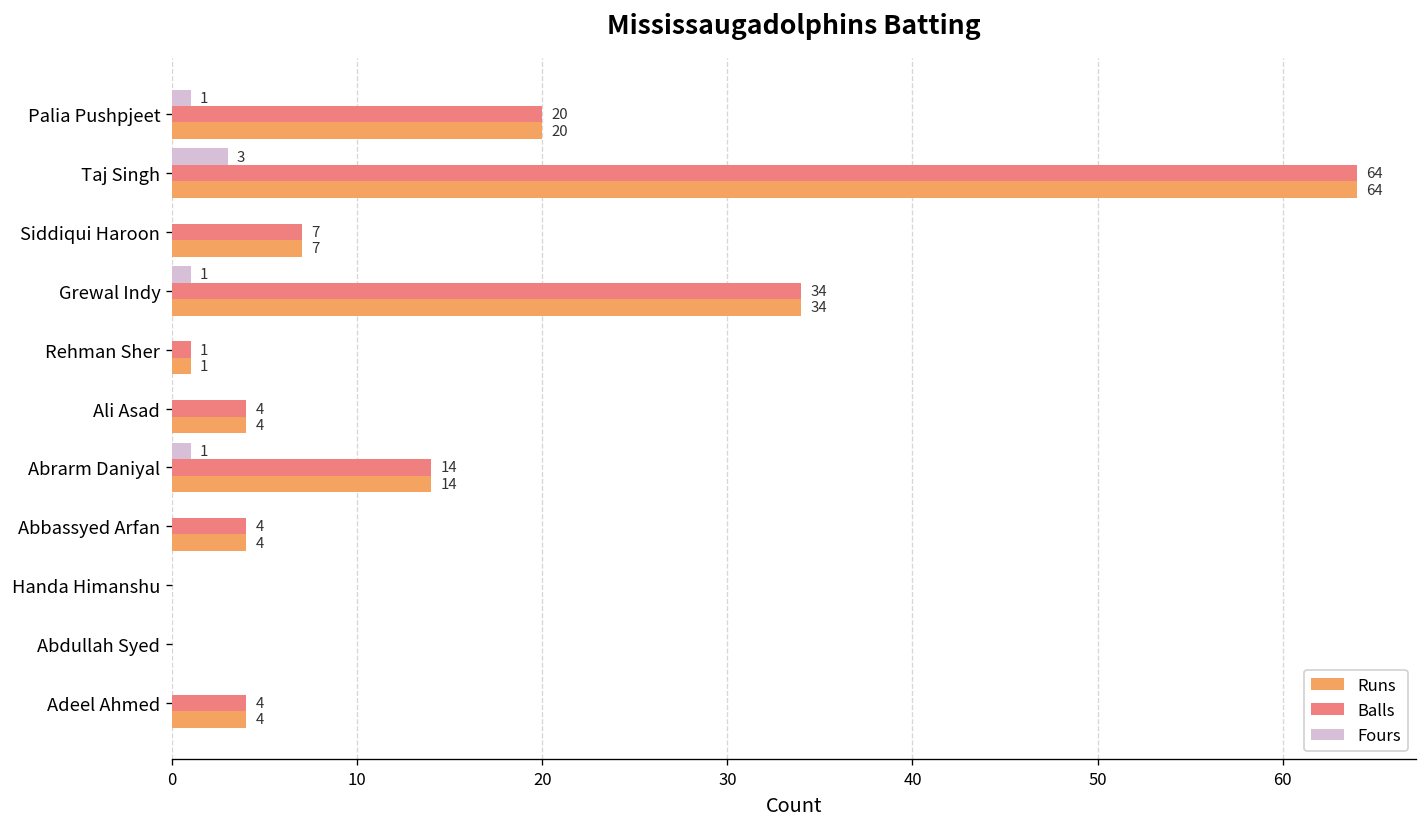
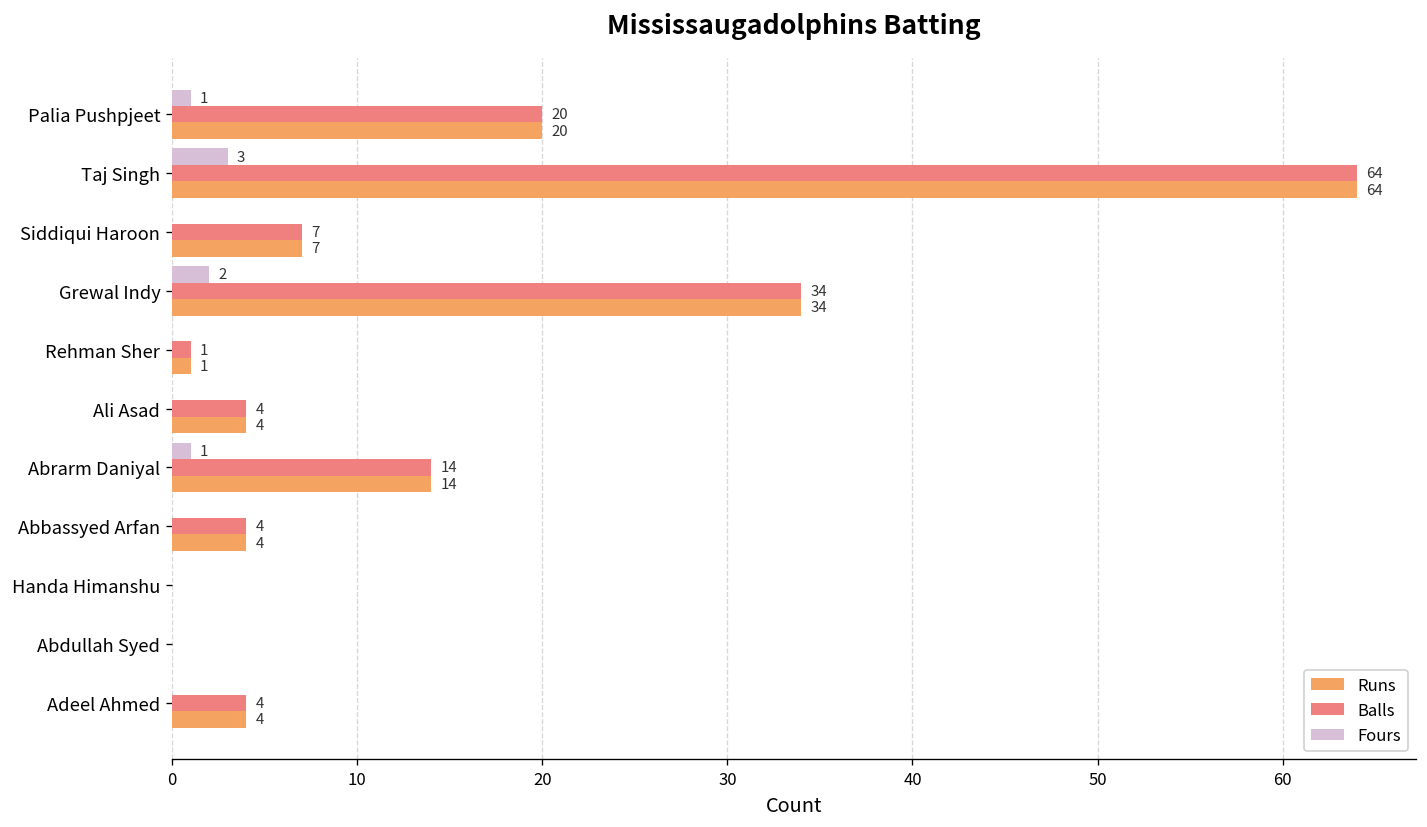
  {
    "Fours": {
      "Palia Pushpjeet": 1,
      "Taj Singh": 3,
-     "Grewal Indy": 1,
+     "Grewal Indy": 2,
      "Abrarm Daniyal": 1
    }
  }
